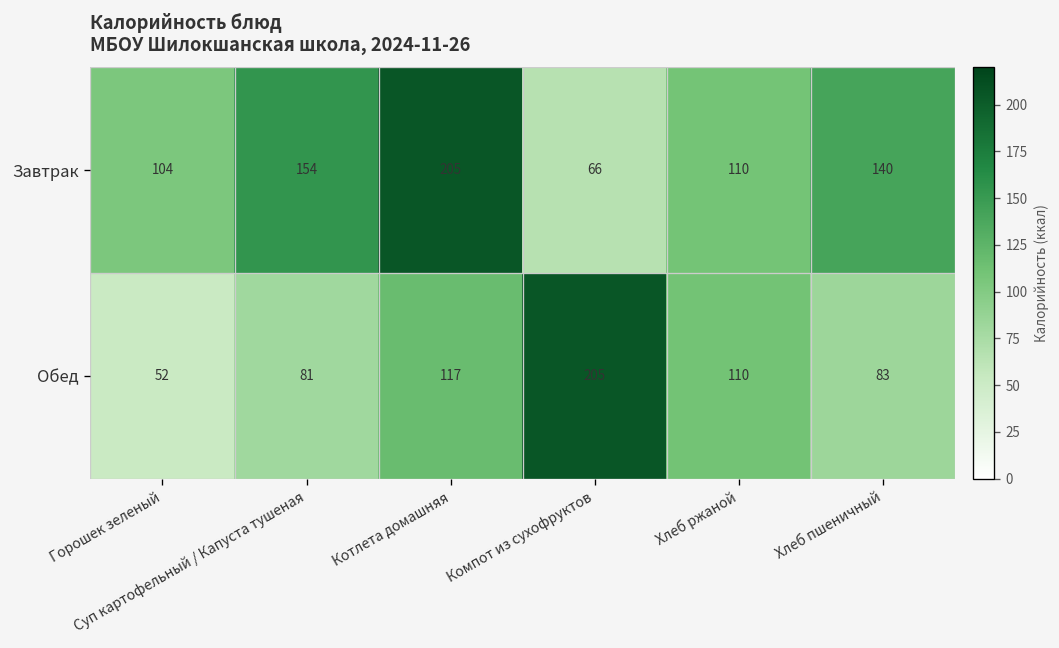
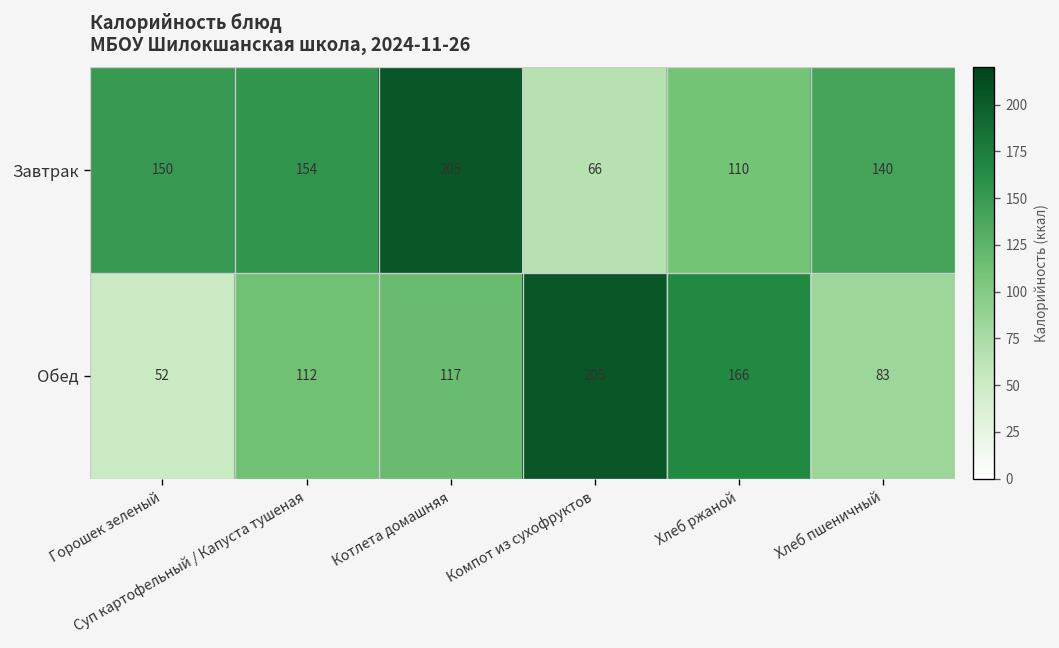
  {
    "Завтрак": {
-     "Горошек зеленый": 104,
+     "Горошек зеленый": 150,
      "Суп картофельный / Капуста тушеная": 154,
      "Компот из сухофруктов": 66,
      "Хлеб ржаной": 110,
      "Хлеб пшеничный": 140
    },
    "Обед": {
      "Горошек зеленый": 52,
-     "Суп картофельный / Капуста тушеная": 81,
+     "Суп картофельный / Капуста тушеная": 112,
      "Котлета домашняя": 117,
-     "Хлеб ржаной": 110,
+     "Хлеб ржаной": 166,
      "Хлеб пшеничный": 83
    }
  }
